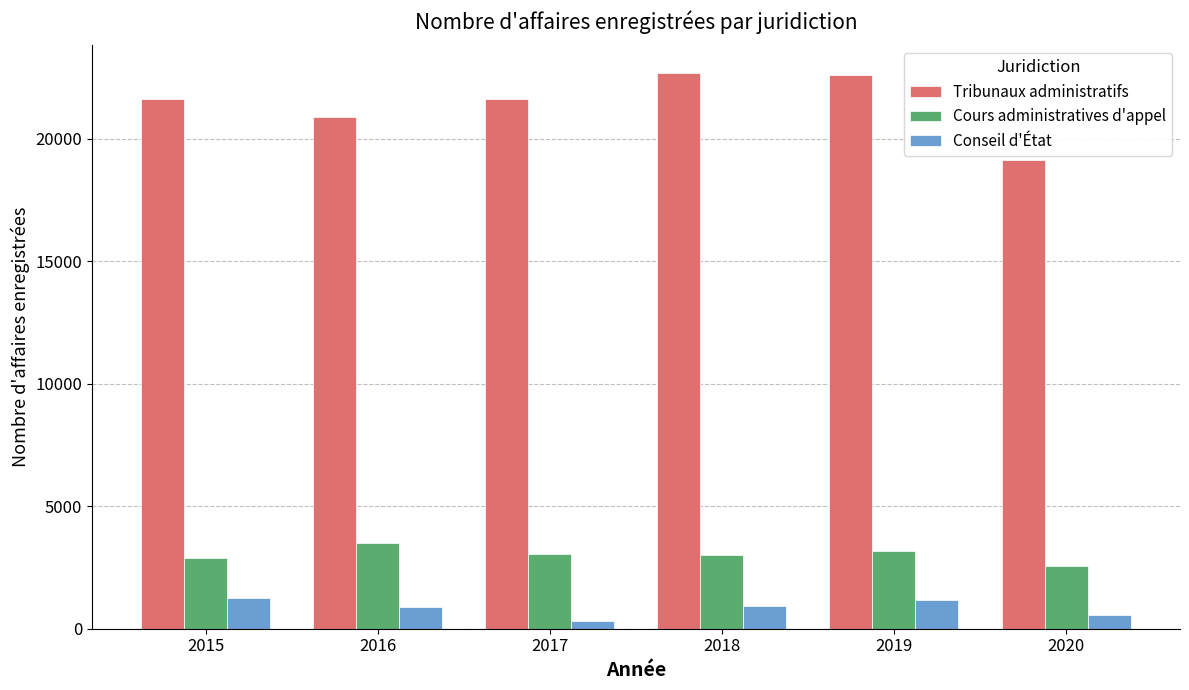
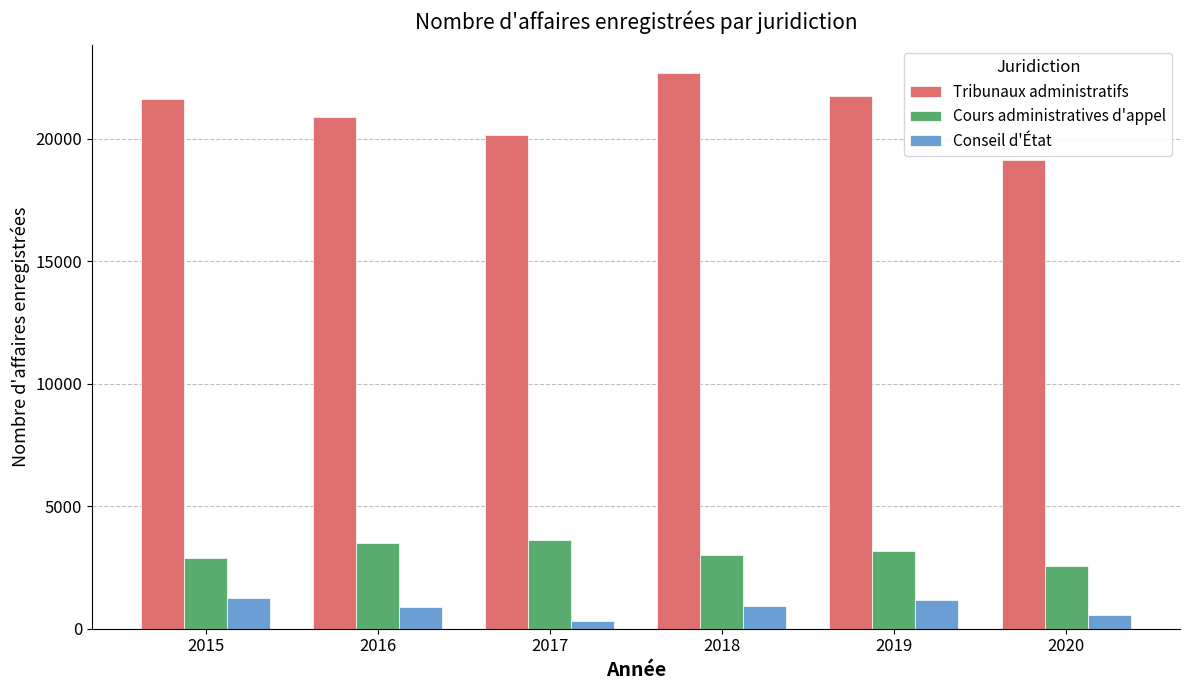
  {
    "Tribunaux administratifs": {
      "2015": 21600,
      "2016": 20900,
-     "2017": 21600,
+     "2017": 20100,
      "2018": 22700,
-     "2019": 22600,
+     "2019": 21700,
      "2020": 19100
    },
    "Cours administratives d'appel": {
      "2015": 2900,
      "2016": 3500,
-     "2017": 3100,
+     "2017": 3600,
      "2018": 3000,
      "2019": 3200,
      "2020": 2600
    },
    "Conseil d'État": {
      "2015": 1200,
      "2016": 900,
      "2017": 300,
      "2018": 900,
      "2019": 1200,
      "2020": 500
    }
  }
